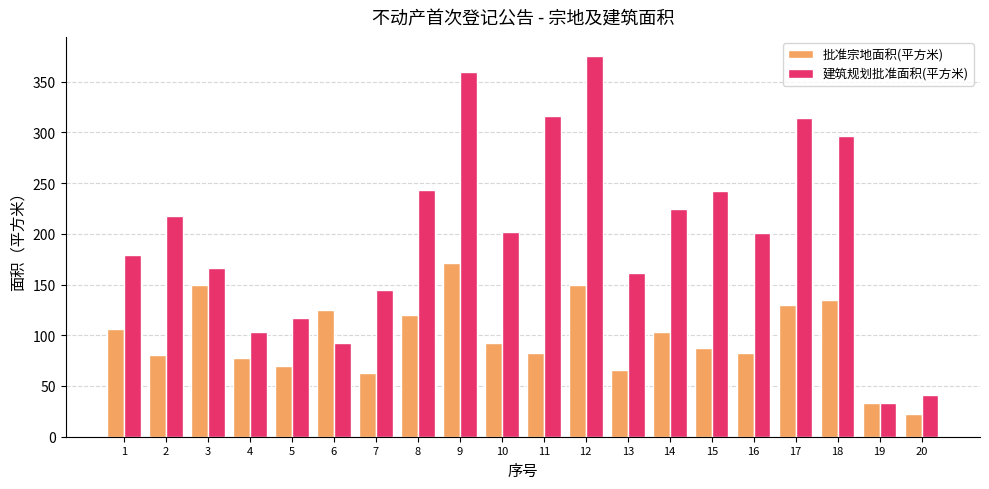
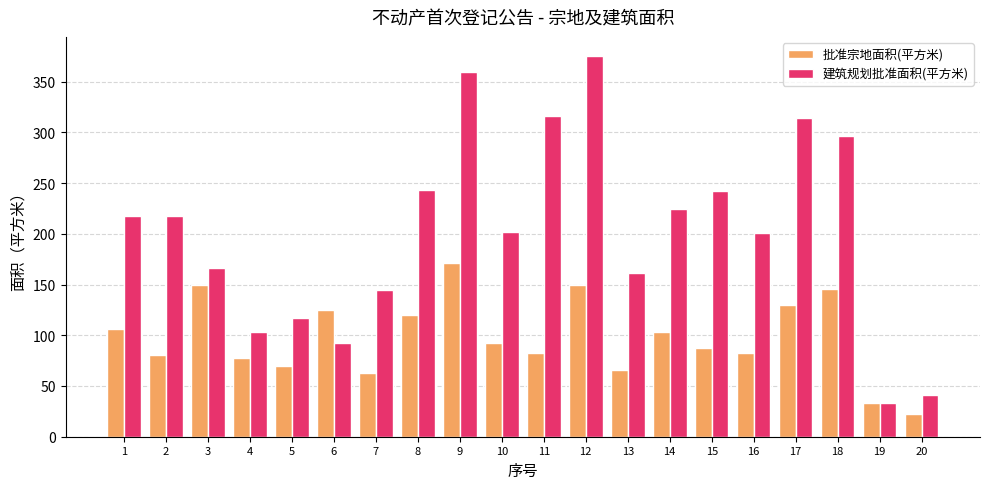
  {
    "批准宗地面积(平方米)": {
      "1": 106,
      "2": 81,
      "3": 150,
      "4": 78,
      "5": 70,
      "6": 125,
      "7": 63,
      "8": 120,
      "9": 171,
      "10": 92,
      "11": 83,
      "12": 150,
      "13": 66,
      "14": 104,
      "15": 88,
      "16": 83,
      "17": 130,
-     "18": 135,
+     "18": 146,
      "19": 33,
      "20": 22
    },
    "建筑规划批准面积(平方米)": {
-     "1": 179,
+     "1": 218,
      "2": 217,
      "3": 166,
      "4": 103,
      "5": 117,
      "6": 93,
      "7": 145,
      "8": 244,
      "9": 360,
      "10": 202,
      "11": 316,
      "12": 375,
      "13": 161,
      "14": 224,
      "15": 242,
      "16": 201,
      "17": 315,
      "18": 296,
      "19": 33,
      "20": 41
    }
  }
